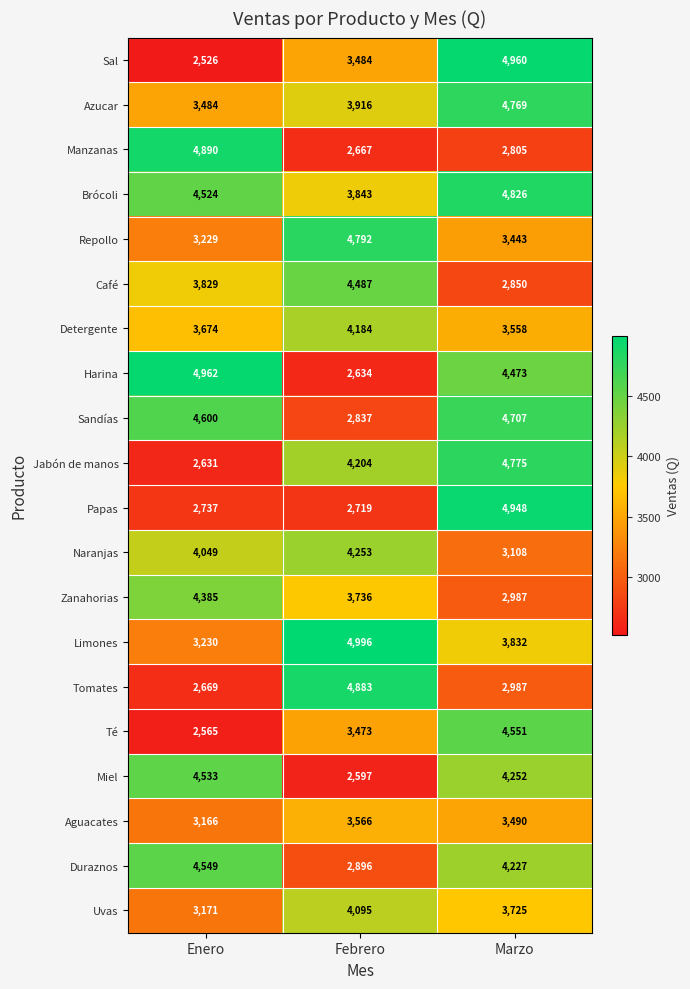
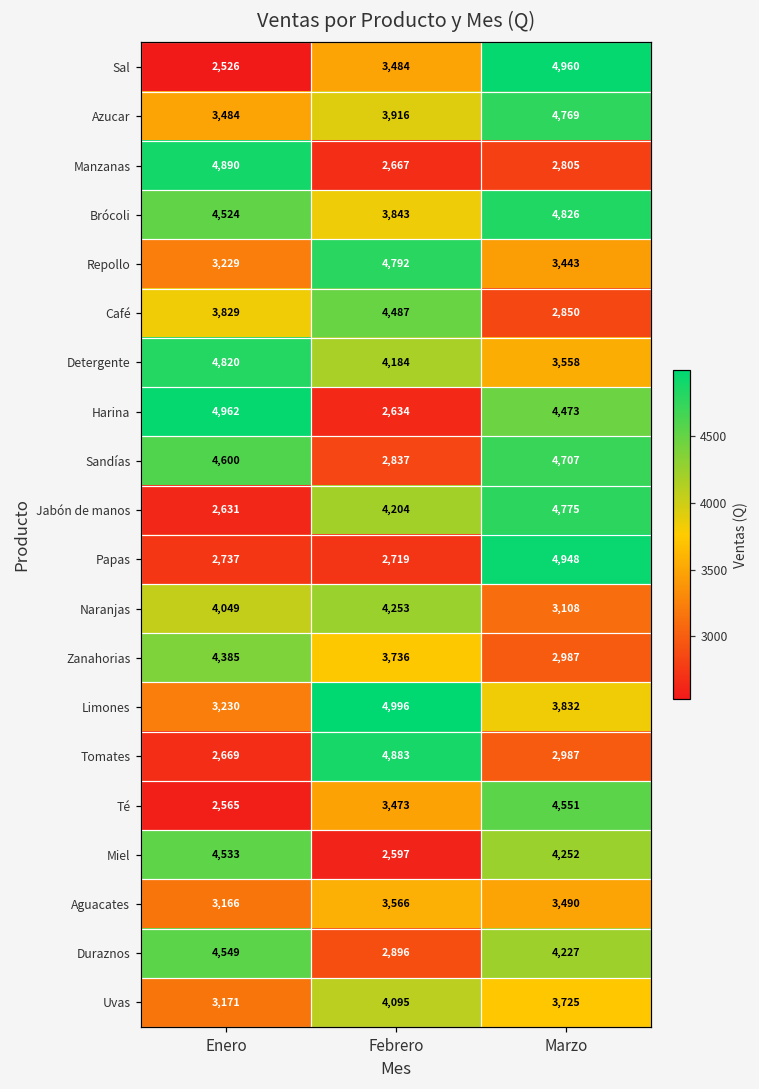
  {
    "Sal": {
      "Enero": "2,526",
      "Febrero": "3,484",
      "Marzo": "4,960"
    },
    "Azucar": {
      "Enero": "3,484",
      "Febrero": "3,916",
      "Marzo": "4,769"
    },
    "Manzanas": {
      "Enero": "4,890",
      "Febrero": "2,667",
      "Marzo": "2,805"
    },
    "Brócoli": {
      "Enero": "4,524",
      "Febrero": "3,843",
      "Marzo": "4,826"
    },
    "Repollo": {
      "Enero": "3,229",
      "Febrero": "4,792",
      "Marzo": "3,443"
    },
    "Café": {
      "Enero": "3,829",
      "Febrero": "4,487",
      "Marzo": "2,850"
    },
    "Detergente": {
-     "Enero": "3,674",
+     "Enero": "4,820",
      "Febrero": "4,184",
      "Marzo": "3,558"
    },
    "Harina": {
      "Enero": "4,962",
      "Febrero": "2,634",
      "Marzo": "4,473"
    },
    "Sandías": {
      "Enero": "4,600",
      "Febrero": "2,837",
      "Marzo": "4,707"
    },
    "Jabón de manos": {
      "Enero": "2,631",
      "Febrero": "4,204",
      "Marzo": "4,775"
    },
    "Papas": {
      "Enero": "2,737",
      "Febrero": "2,719",
      "Marzo": "4,948"
    },
    "Naranjas": {
      "Enero": "4,049",
      "Febrero": "4,253",
      "Marzo": "3,108"
    },
    "Zanahorias": {
      "Enero": "4,385",
      "Febrero": "3,736",
      "Marzo": "2,987"
    },
    "Limones": {
      "Enero": "3,230",
      "Febrero": "4,996",
      "Marzo": "3,832"
    },
    "Tomates": {
      "Enero": "2,669",
      "Febrero": "4,883",
      "Marzo": "2,987"
    },
    "Té": {
      "Enero": "2,565",
      "Febrero": "3,473",
      "Marzo": "4,551"
    },
    "Miel": {
      "Enero": "4,533",
      "Febrero": "2,597",
      "Marzo": "4,252"
    },
    "Aguacates": {
      "Enero": "3,166",
      "Febrero": "3,566",
      "Marzo": "3,490"
    },
    "Duraznos": {
      "Enero": "4,549",
      "Febrero": "2,896",
      "Marzo": "4,227"
    },
    "Uvas": {
      "Enero": "3,171",
      "Febrero": "4,095",
      "Marzo": "3,725"
    }
  }
